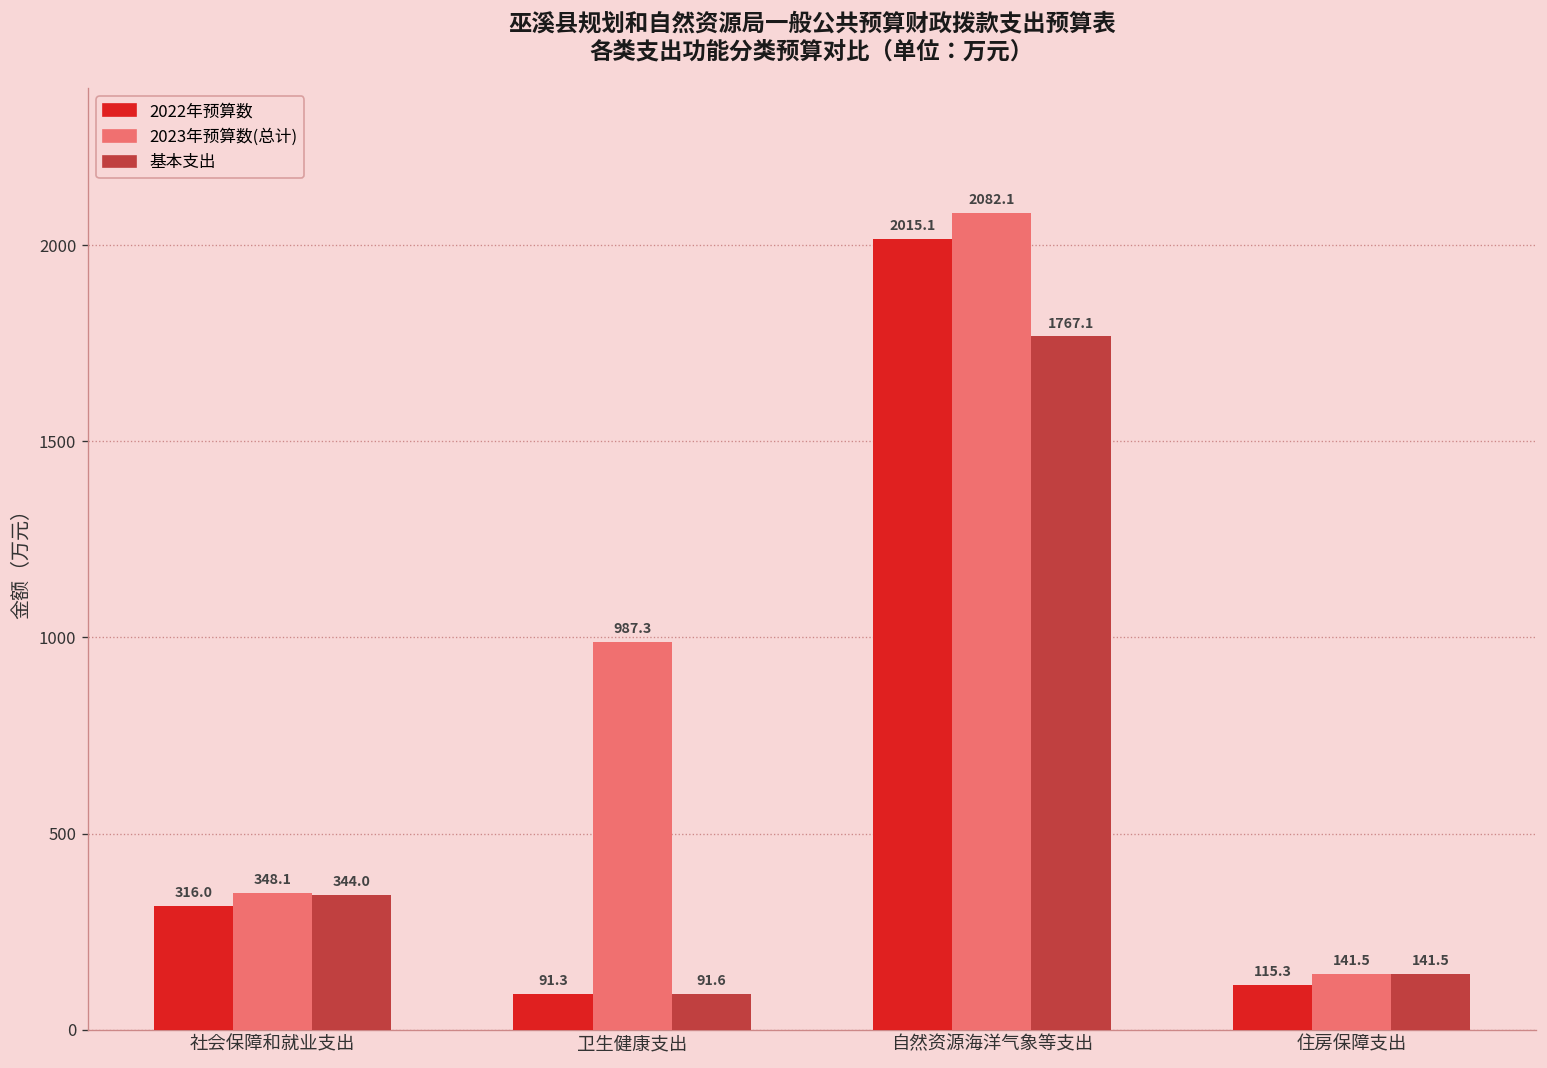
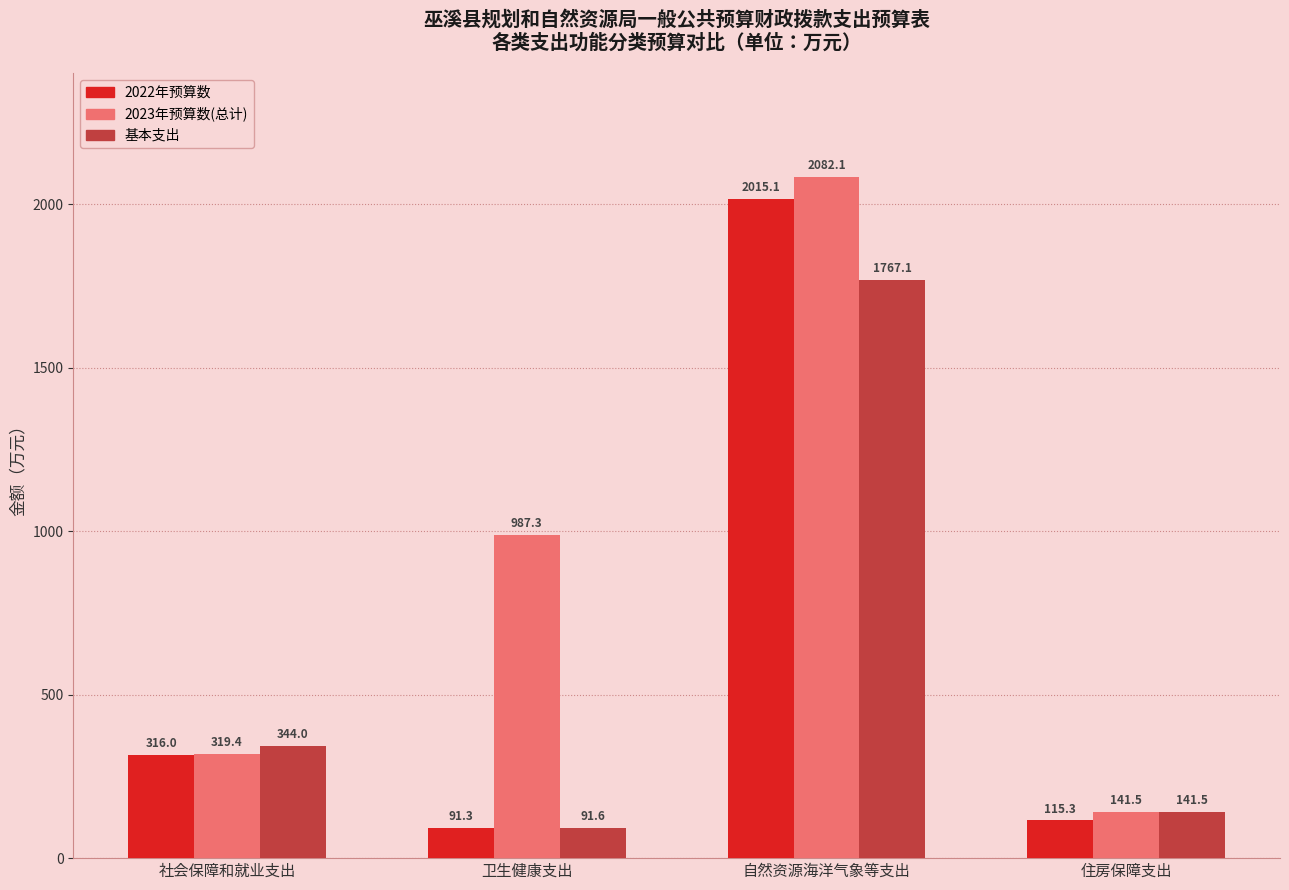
  {
    "2023年预算数(总计)": {
-     "社会保障和就业支出": 348.1,
+     "社会保障和就业支出": 319.4,
      "卫生健康支出": 987.3,
      "自然资源海洋气象等支出": 2082.1,
      "住房保障支出": 141.5
    }
  }
